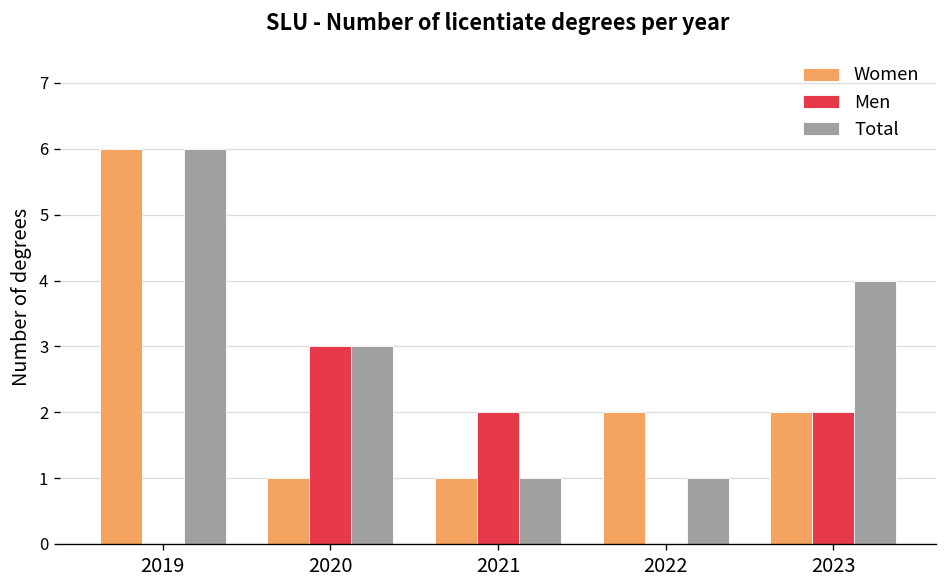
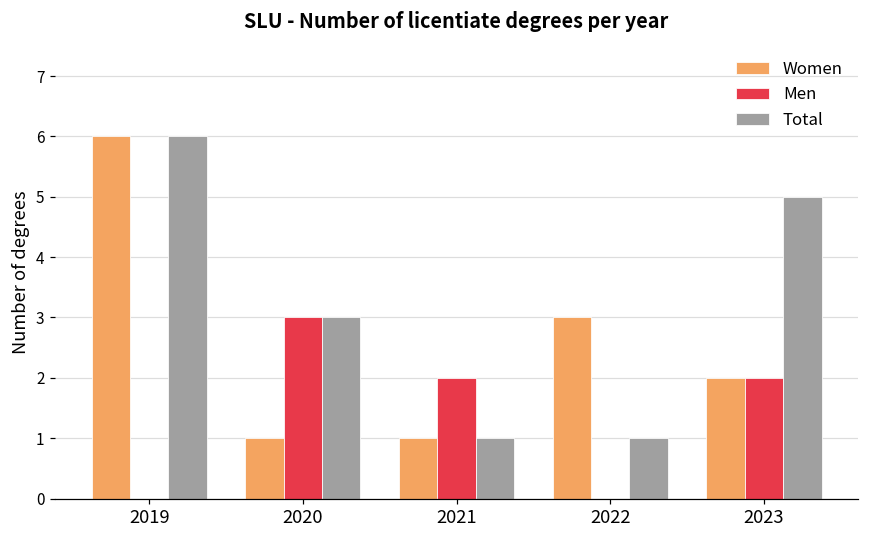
  {
    "Women": {
      "2019": 6,
      "2020": 1,
      "2021": 1,
-     "2022": 2,
+     "2022": 3,
      "2023": 2
    },
    "Men": {
      "2019": 0,
      "2020": 3,
      "2021": 2,
      "2022": 0,
      "2023": 2
    },
    "Total": {
      "2019": 6,
      "2020": 3,
      "2021": 1,
      "2022": 1,
-     "2023": 4
+     "2023": 5
    }
  }
